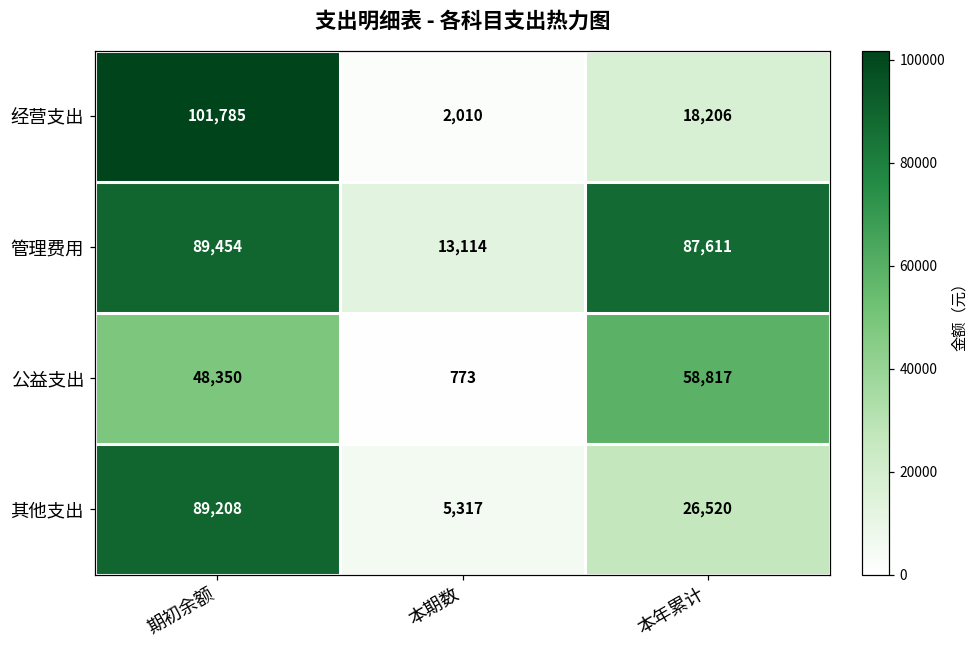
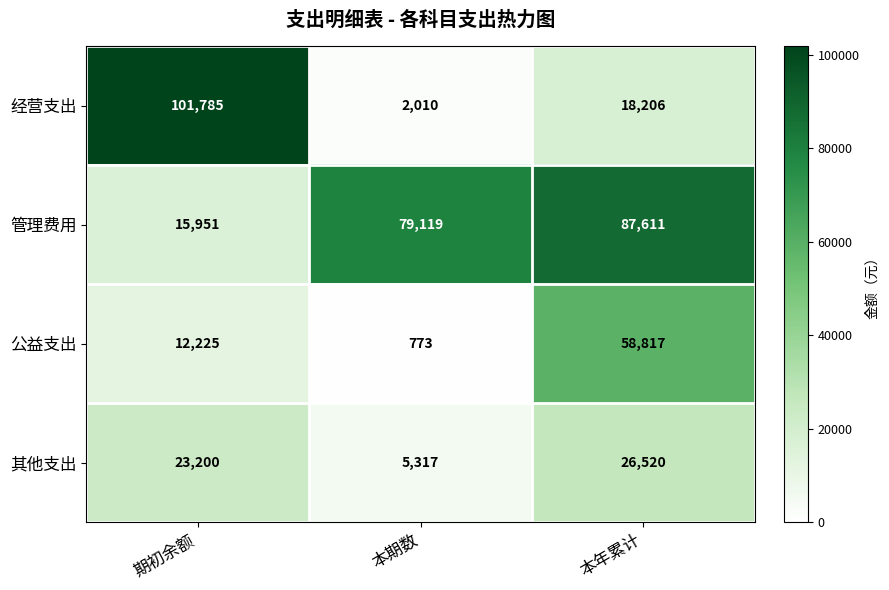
  {
    "经营支出": {
      "期初余额": "101,785",
      "本期数": "2,010",
      "本年累计": "18,206"
    },
    "管理费用": {
-     "期初余额": "89,454",
-     "本期数": "13,114",
+     "期初余额": "15,951",
+     "本期数": "79,119",
      "本年累计": "87,611"
    },
    "公益支出": {
-     "期初余额": "48,350",
+     "期初余额": "12,225",
      "本期数": "773",
      "本年累计": "58,817"
    },
    "其他支出": {
-     "期初余额": "89,208",
+     "期初余额": "23,200",
      "本期数": "5,317",
      "本年累计": "26,520"
    }
  }
